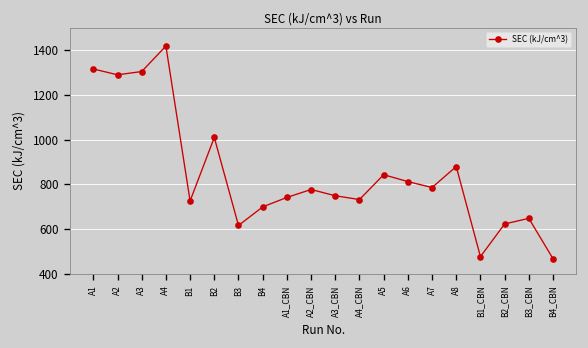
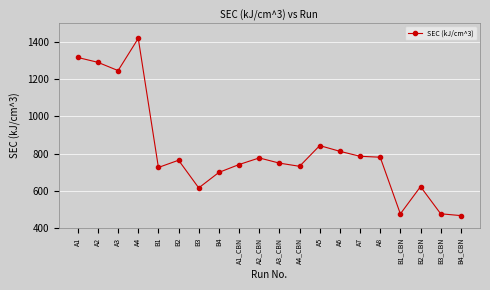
  {
    "A1": 1320,
    "A2": 1290,
-   "A3": 1300,
+   "A3": 1240,
    "A4": 1420,
    "B1": 730,
-   "B2": 1010,
+   "B2": 760,
    "B3": 620,
    "B4": 700,
    "A1_CBN": 740,
    "A2_CBN": 780,
    "A3_CBN": 750,
    "A4_CBN": 730,
    "A5": 840,
    "A6": 810,
    "A7": 790,
-   "A8": 880,
+   "A8": 780,
    "B1_CBN": 480,
    "B2_CBN": 620,
-   "B3_CBN": 650,
+   "B3_CBN": 480,
    "B4_CBN": 470
  }
